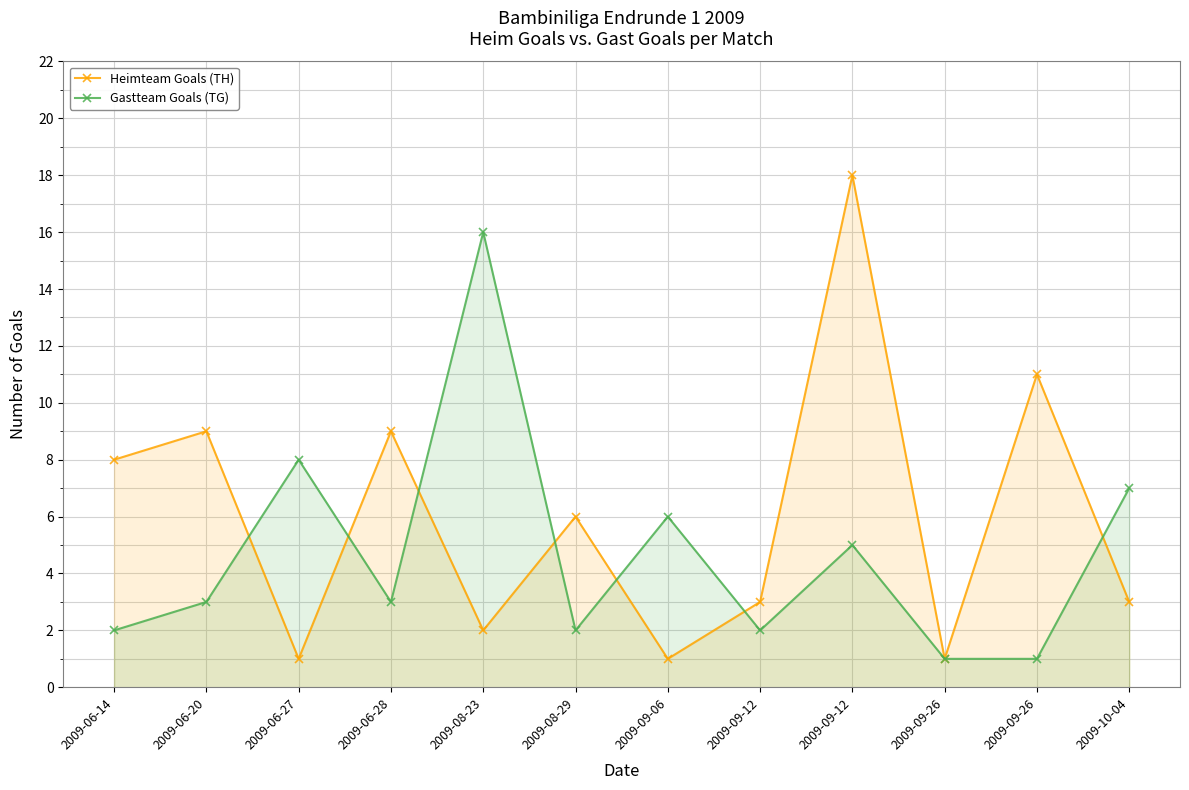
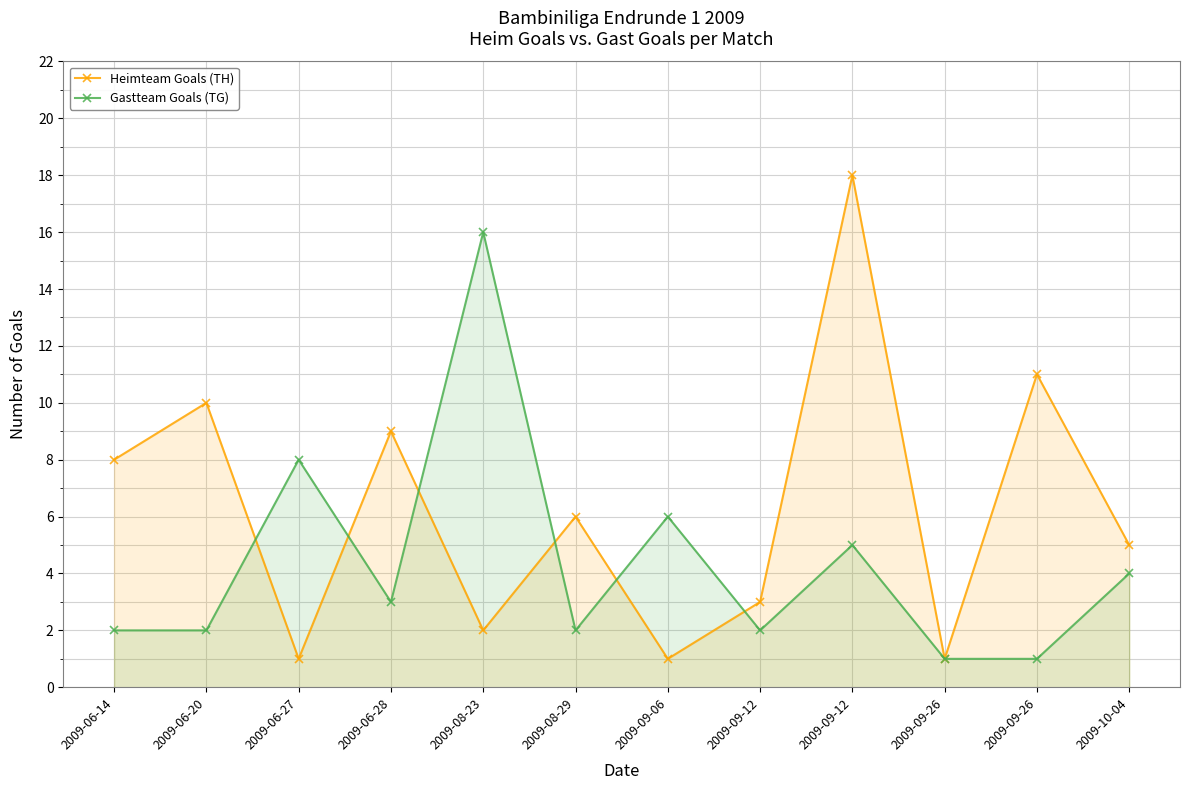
  {
    "Heimteam Goals (TH)": {
      "2009-06-14": 8,
-     "2009-06-20": 9,
+     "2009-06-20": 10,
      "2009-06-27": 1,
      "2009-06-28": 9,
      "2009-08-23": 2,
      "2009-08-29": 6,
      "2009-09-06": 1,
-     "2009-10-04": 3
+     "2009-10-04": 5
    },
    "Gastteam Goals (TG)": {
      "2009-06-14": 2,
-     "2009-06-20": 3,
+     "2009-06-20": 2,
      "2009-06-27": 8,
      "2009-06-28": 3,
      "2009-08-23": 16,
      "2009-08-29": 2,
      "2009-09-06": 6,
-     "2009-10-04": 7
+     "2009-10-04": 4
    }
  }
